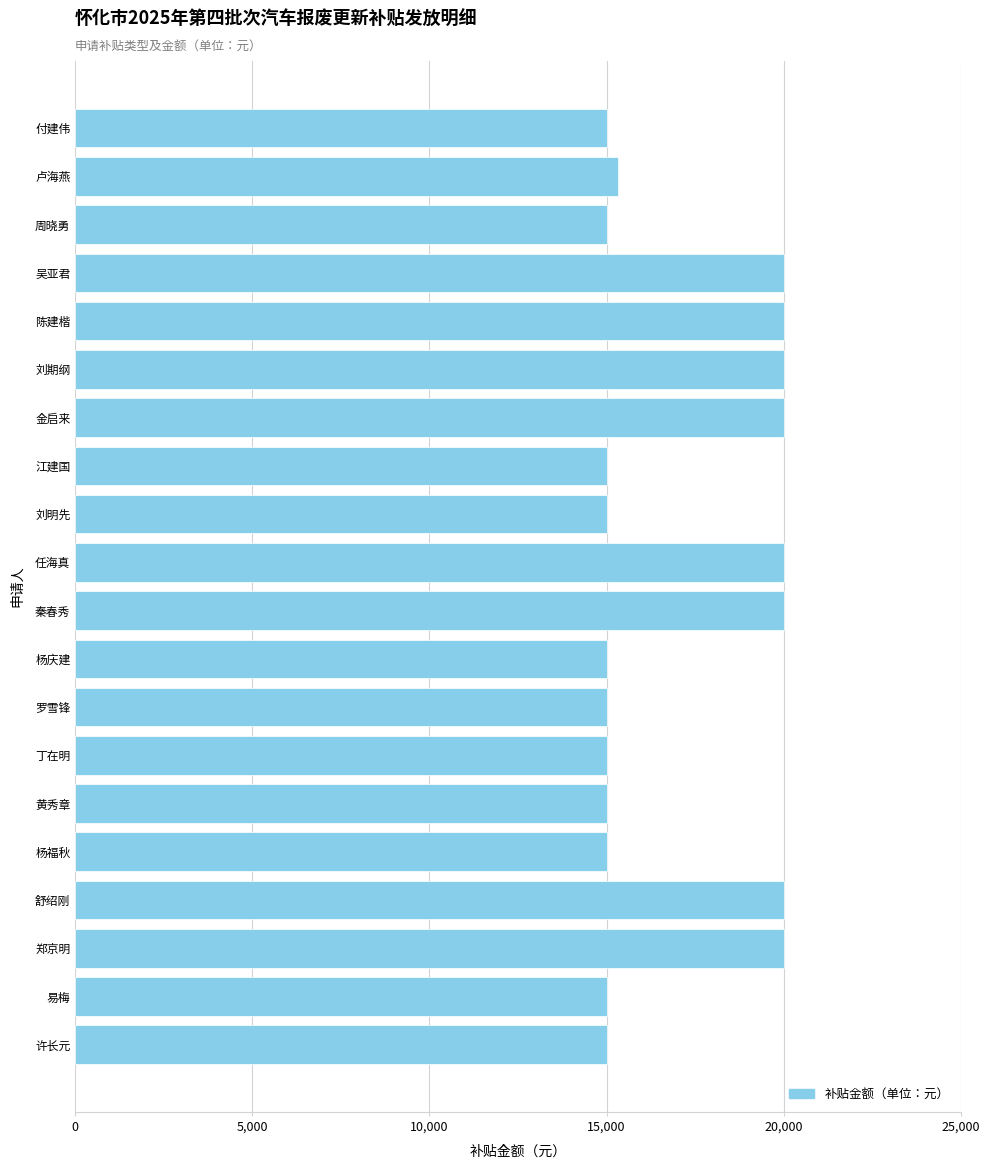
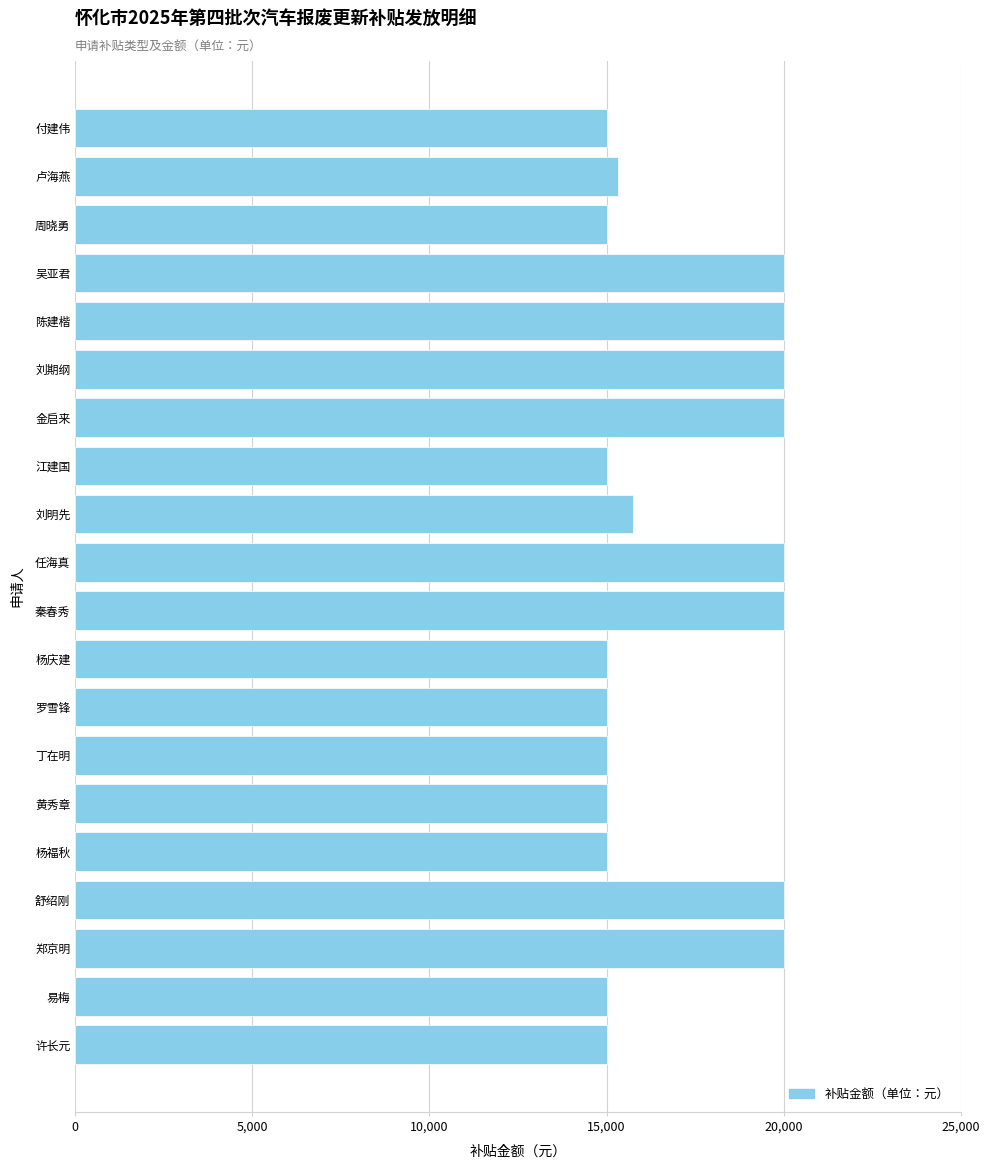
  {
    "付建伟": "15,000",
    "卢海燕": "15,300",
    "周晓勇": "15,000",
    "吴亚君": "20,000",
    "陈建楷": "20,000",
    "刘期纲": "20,000",
    "金启来": "20,000",
    "江建国": "15,000",
-   "刘明先": "15,000",
+   "刘明先": "15,700",
    "任海真": "20,000",
    "秦春秀": "20,000",
    "杨庆建": "15,000",
    "罗雪锋": "15,000",
    "丁在明": "15,000",
    "黄秀章": "15,000",
    "杨福秋": "15,000",
    "舒绍刚": "20,000",
    "郑京明": "20,000",
    "易梅": "15,000",
    "许长元": "15,000"
  }
